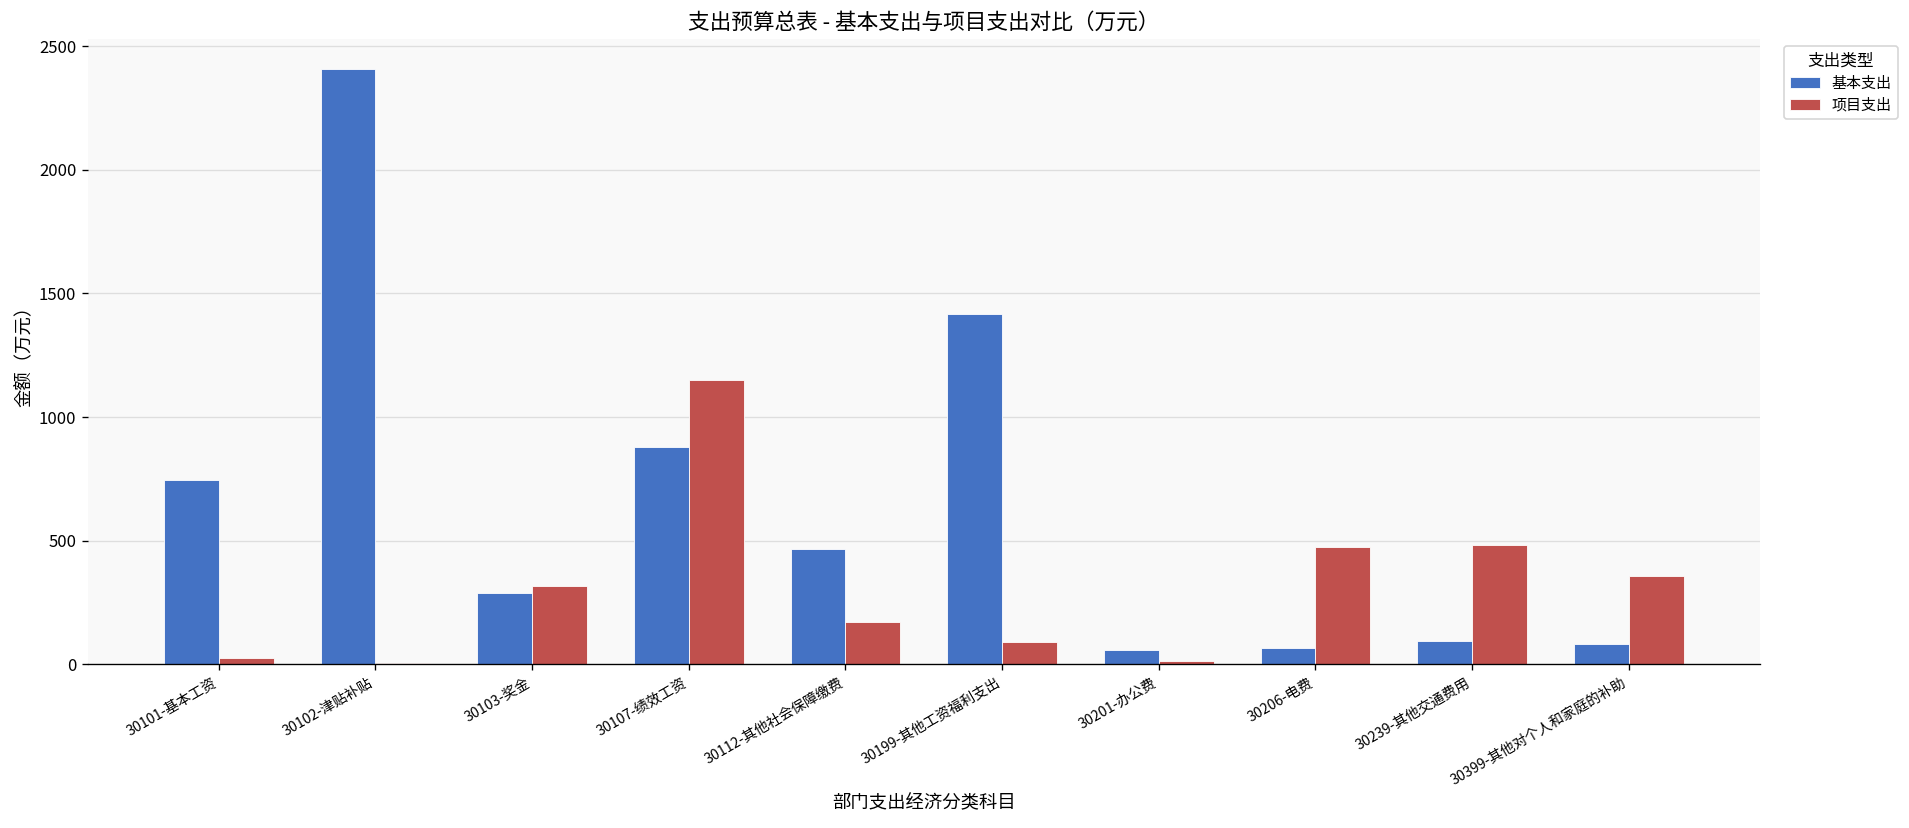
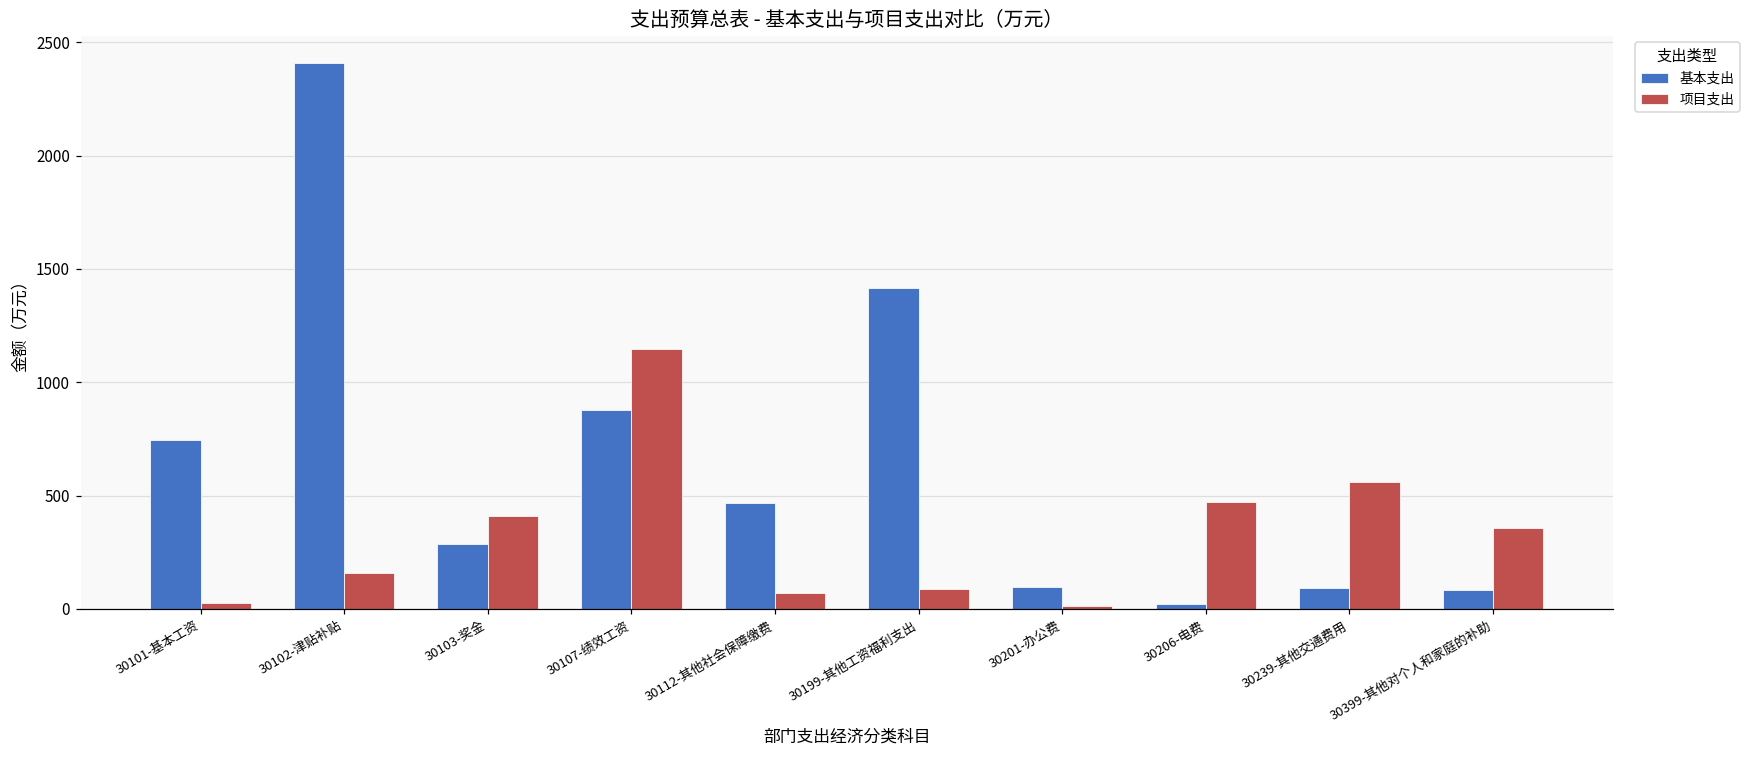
  {
    "基本支出": {
      "30101-基本工资": 740,
      "30102-津贴补贴": 2410,
      "30103-奖金": 290,
      "30107-绩效工资": 880,
      "30112-其他社会保障缴费": 470,
      "30199-其他工资福利支出": 1420,
-     "30201-办公费": 60,
-     "30206-电费": 60,
+     "30201-办公费": 100,
+     "30206-电费": 20,
      "30239-其他交通费用": 90,
      "30399-其他对个人和家庭的补助": 80
    },
    "项目支出": {
      "30101-基本工资": 30,
-     "30102-津贴补贴": 10,
-     "30103-奖金": 310,
+     "30102-津贴补贴": 160,
+     "30103-奖金": 410,
      "30107-绩效工资": 1150,
-     "30112-其他社会保障缴费": 170,
+     "30112-其他社会保障缴费": 70,
      "30199-其他工资福利支出": 90,
      "30206-电费": 470,
-     "30239-其他交通费用": 480,
+     "30239-其他交通费用": 560,
      "30399-其他对个人和家庭的补助": 360
    }
  }
